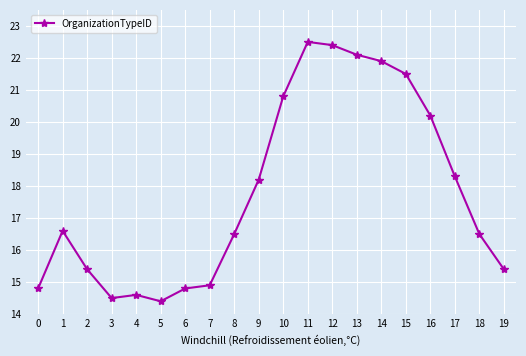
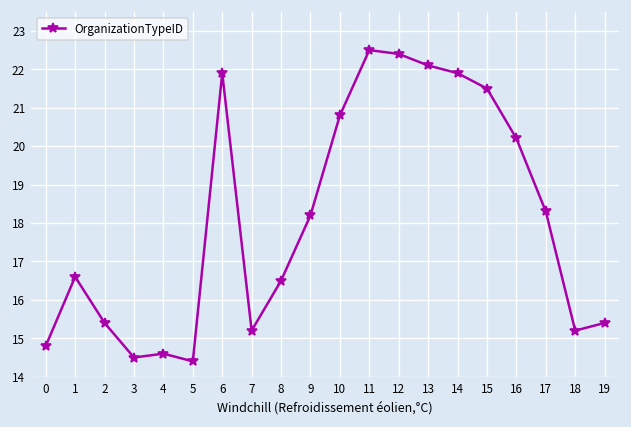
  {
    "0": 14.8,
    "1": 16.6,
    "2": 15.4,
    "3": 14.5,
    "4": 14.6,
    "5": 14.4,
-   "6": 14.8,
-   "7": 14.9,
+   "6": 21.9,
+   "7": 15.2,
    "8": 16.5,
    "9": 18.2,
    "10": 20.8,
    "11": 22.5,
    "12": 22.4,
    "13": 22.1,
    "14": 21.9,
    "15": 21.5,
    "16": 20.2,
    "17": 18.3,
-   "18": 16.5,
+   "18": 15.2,
    "19": 15.4
  }
